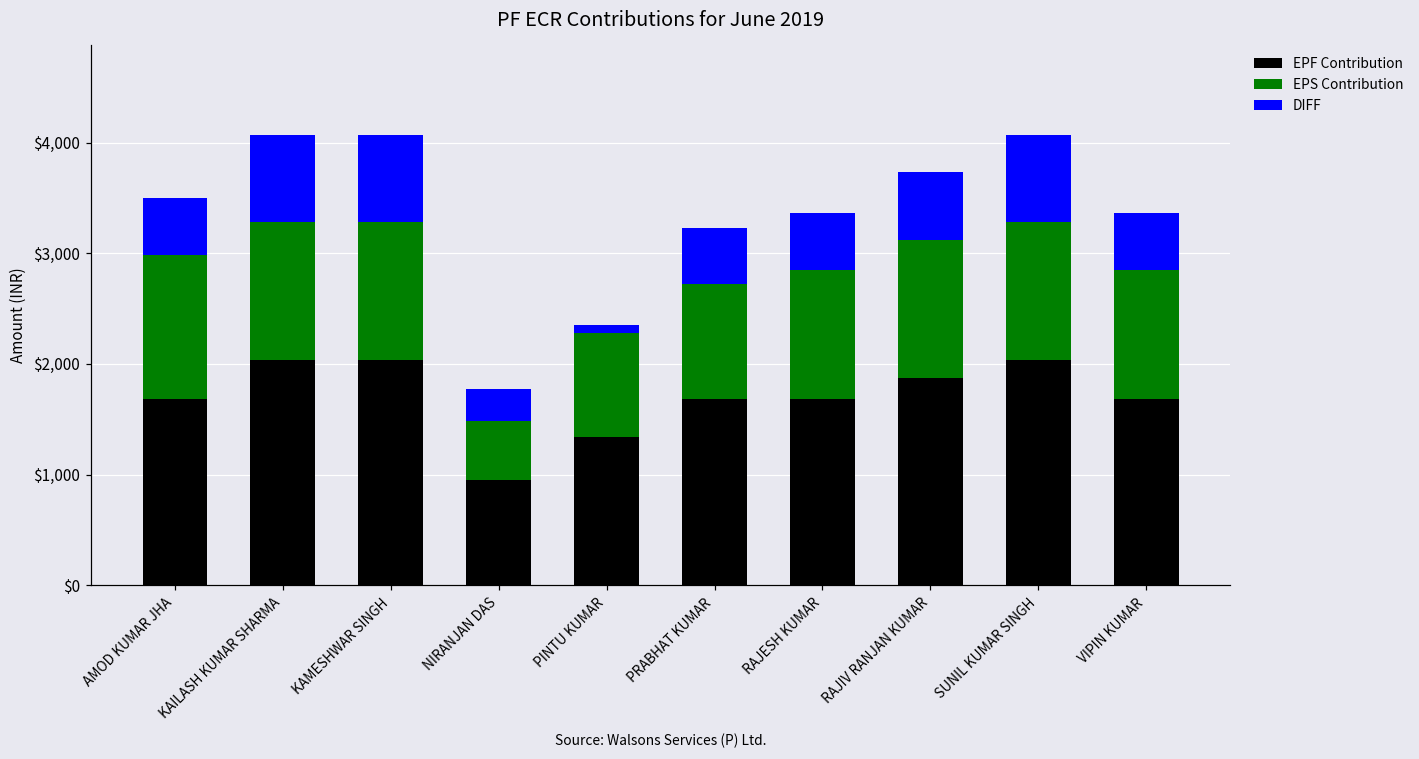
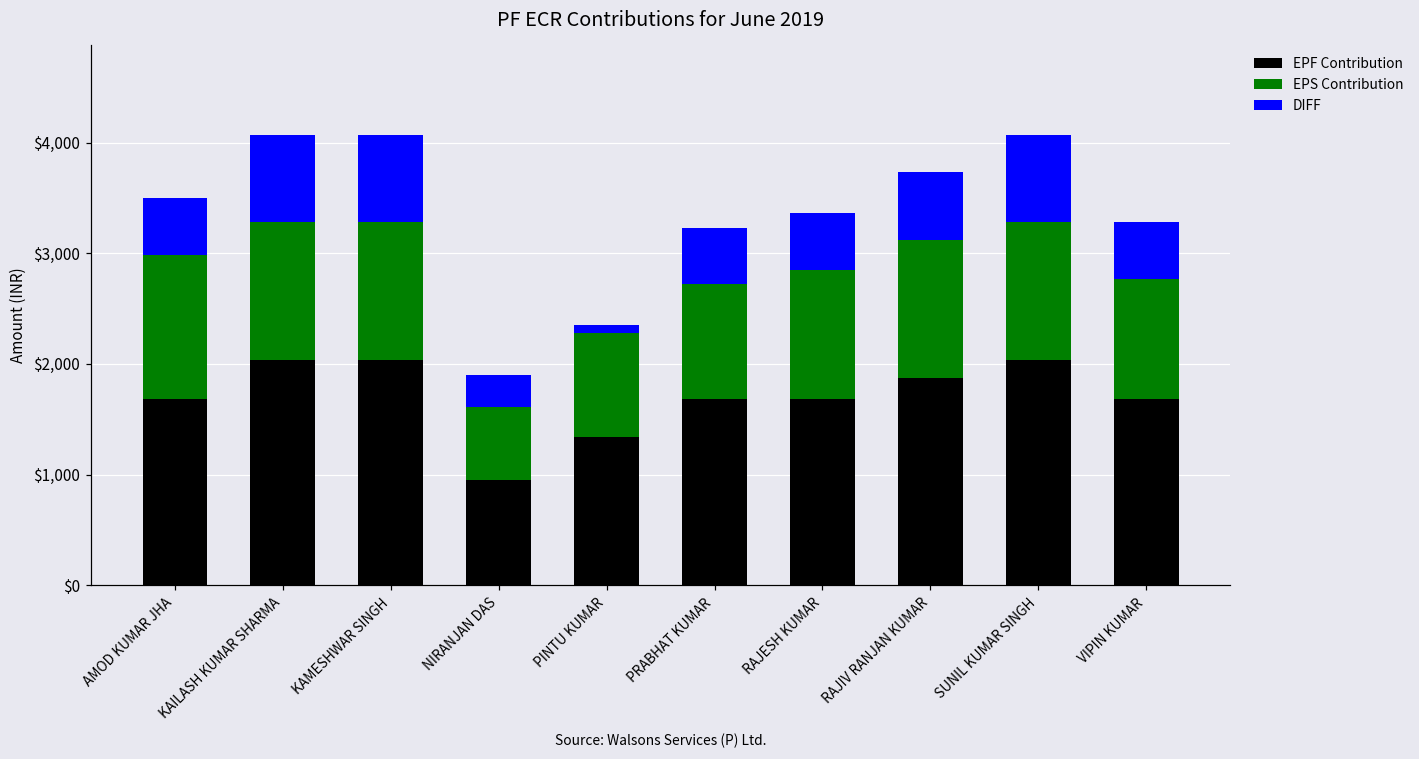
  {
    "EPF Contribution": {
      "AMOD KUMAR JHA": "$1,680",
      "KAILASH KUMAR SHARMA": "$2,040",
      "KAMESHWAR SINGH": "$2,040",
      "NIRANJAN DAS": "$950",
      "PINTU KUMAR": "$1,340",
      "PRABHAT KUMAR": "$1,680",
      "RAJESH KUMAR": "$1,680",
      "RAJIV RANJAN KUMAR": "$1,870",
      "SUNIL KUMAR SINGH": "$2,040",
      "VIPIN KUMAR": "$1,680"
    },
    "EPS Contribution": {
      "AMOD KUMAR JHA": "$1,310",
      "KAILASH KUMAR SHARMA": "$1,250",
      "KAMESHWAR SINGH": "$1,250",
-     "NIRANJAN DAS": "$530",
+     "NIRANJAN DAS": "$660",
      "PINTU KUMAR": "$930",
      "PRABHAT KUMAR": "$1,040",
      "RAJESH KUMAR": "$1,170",
      "RAJIV RANJAN KUMAR": "$1,250",
      "SUNIL KUMAR SINGH": "$1,250",
-     "VIPIN KUMAR": "$1,170"
+     "VIPIN KUMAR": "$1,090"
    },
    "DIFF": {
      "AMOD KUMAR JHA": "$510",
      "KAILASH KUMAR SHARMA": "$790",
      "KAMESHWAR SINGH": "$790",
      "NIRANJAN DAS": "$290",
      "PINTU KUMAR": "$80",
      "PRABHAT KUMAR": "$510",
      "RAJESH KUMAR": "$510",
      "RAJIV RANJAN KUMAR": "$620",
      "SUNIL KUMAR SINGH": "$790",
      "VIPIN KUMAR": "$510"
    }
  }
